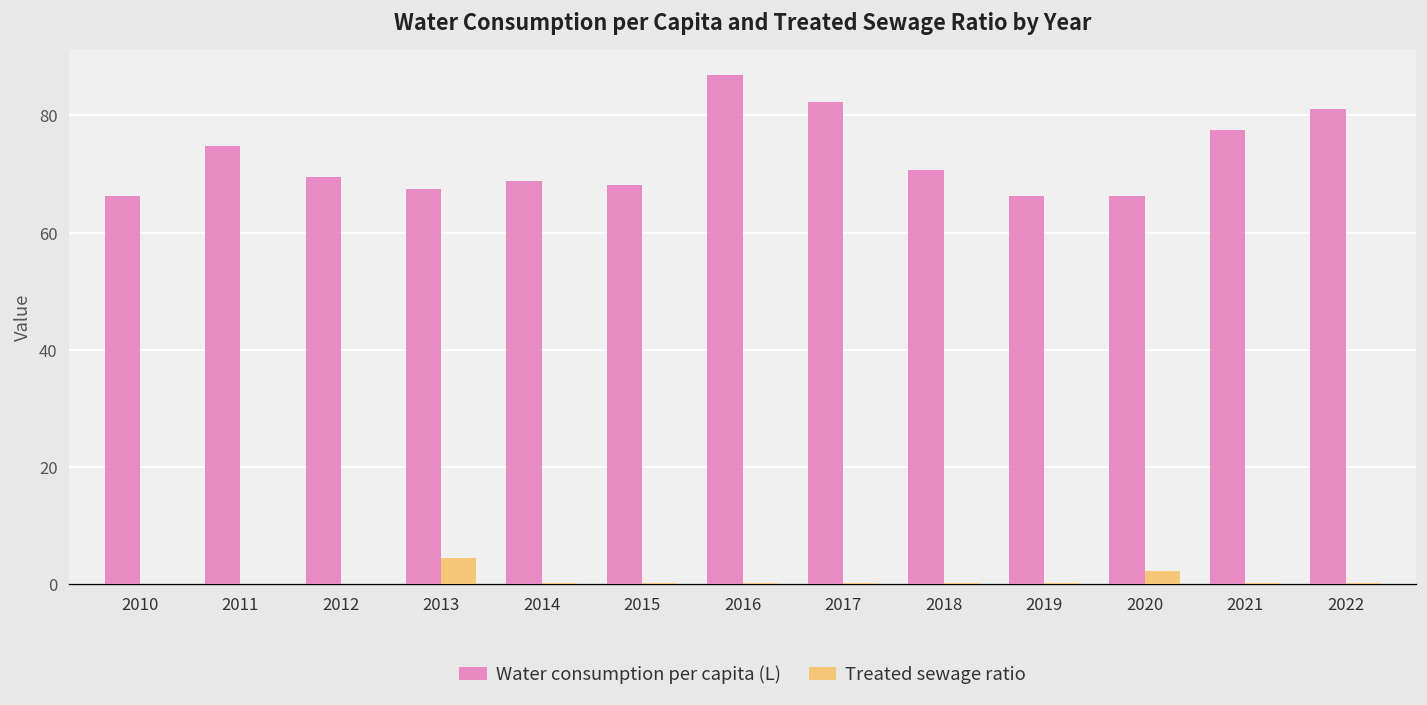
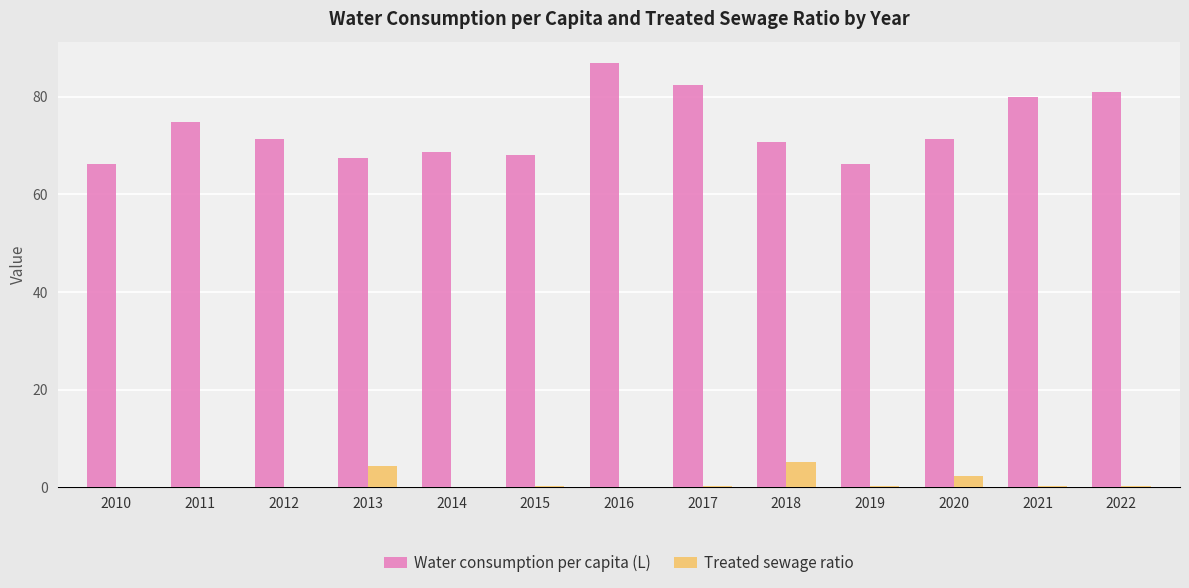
  {
    "Water consumption per capita (L)": {
      "2010": 66,
      "2011": 75,
-     "2012": 70,
+     "2012": 71,
      "2013": 67,
      "2014": 69,
      "2015": 68,
      "2016": 87,
      "2017": 82,
      "2018": 71,
      "2019": 66,
-     "2020": 66,
-     "2021": 77,
+     "2020": 71,
+     "2021": 80,
      "2022": 81
    },
    "Treated sewage ratio": {
      "2010": 0,
      "2013": 4,
-     "2018": 0,
+     "2018": 5,
      "2020": 2
    }
  }
